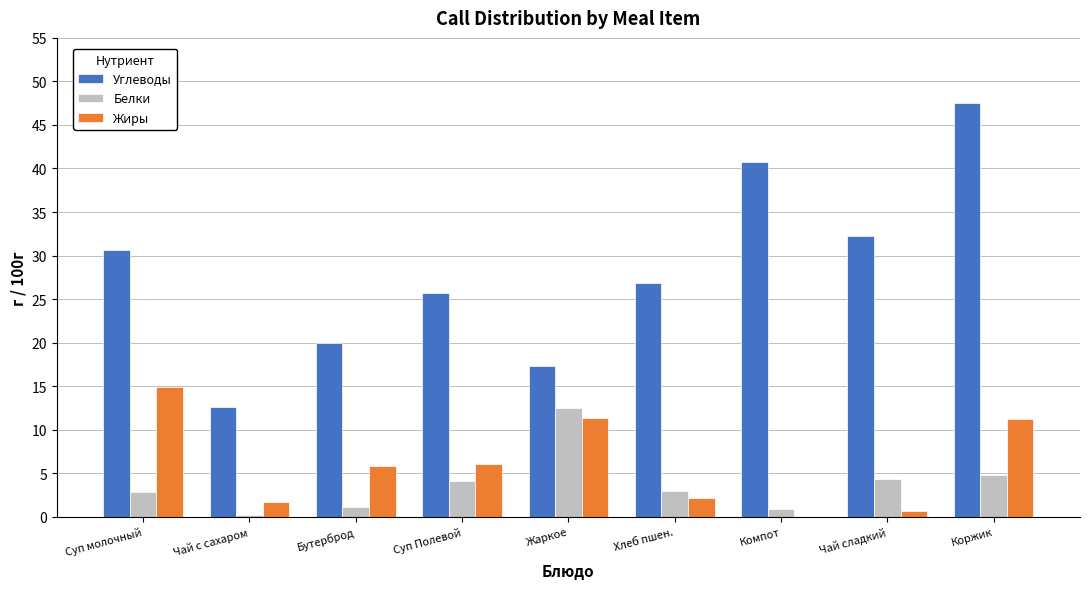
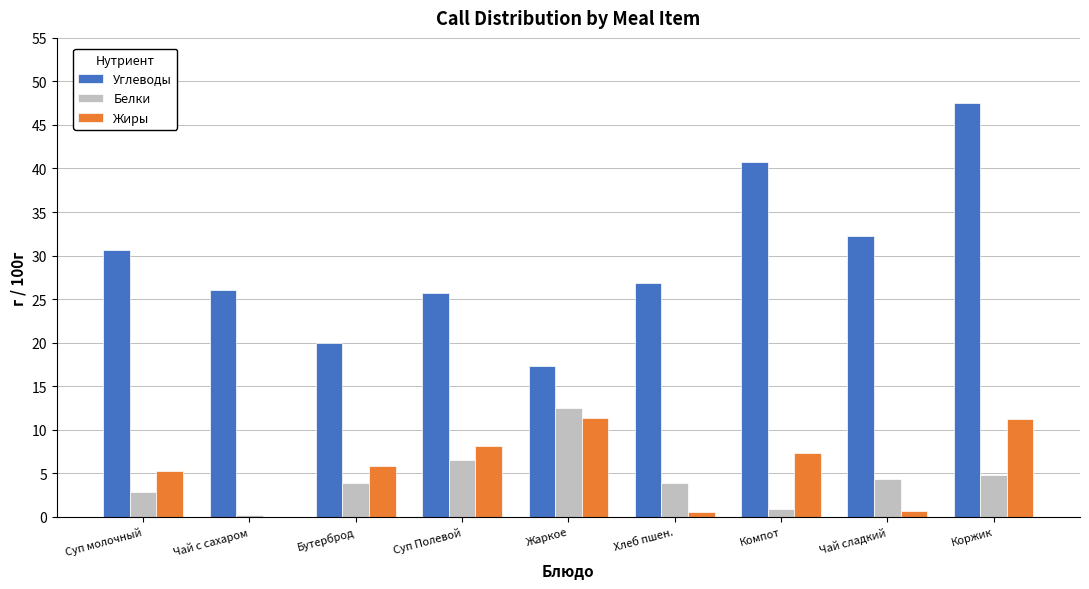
  {
    "Углеводы": {
      "Суп молочный": 31,
-     "Чай с сахаром": 13,
+     "Чай с сахаром": 26,
      "Бутерброд": 20,
      "Суп Полевой": 26,
      "Жаркое": 17,
      "Хлеб пшен.": 27,
      "Компот": 41,
      "Чай сладкий": 32,
      "Коржик": 48
    },
    "Белки": {
      "Суп молочный": 3,
-     "Бутерброд": 1,
-     "Суп Полевой": 4,
+     "Бутерброд": 4,
+     "Суп Полевой": 7,
      "Жаркое": 12,
-     "Хлеб пшен.": 3,
+     "Хлеб пшен.": 4,
      "Компот": 1,
      "Чай сладкий": 4,
      "Коржик": 5
    },
    "Жиры": {
-     "Суп молочный": 15,
-     "Чай с сахаром": 2,
+     "Суп молочный": 5,
+     "Чай с сахаром": 0,
      "Бутерброд": 6,
-     "Суп Полевой": 6,
+     "Суп Полевой": 8,
      "Жаркое": 11,
-     "Хлеб пшен.": 2,
-     "Компот": 0,
+     "Хлеб пшен.": 1,
+     "Компот": 7,
      "Чай сладкий": 1,
      "Коржик": 11
    }
  }
